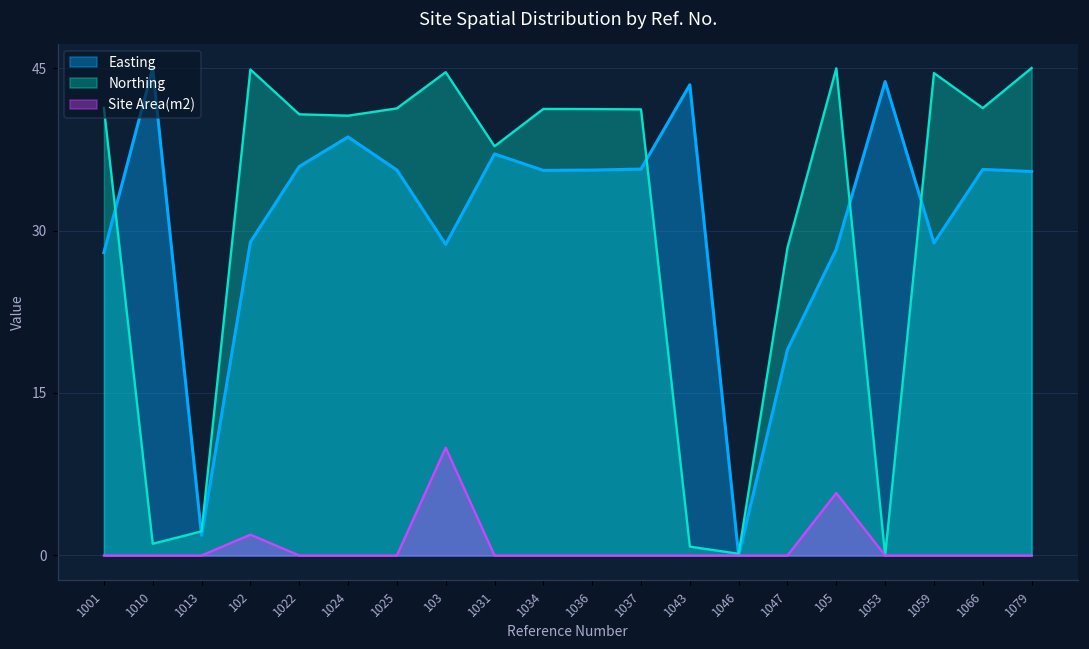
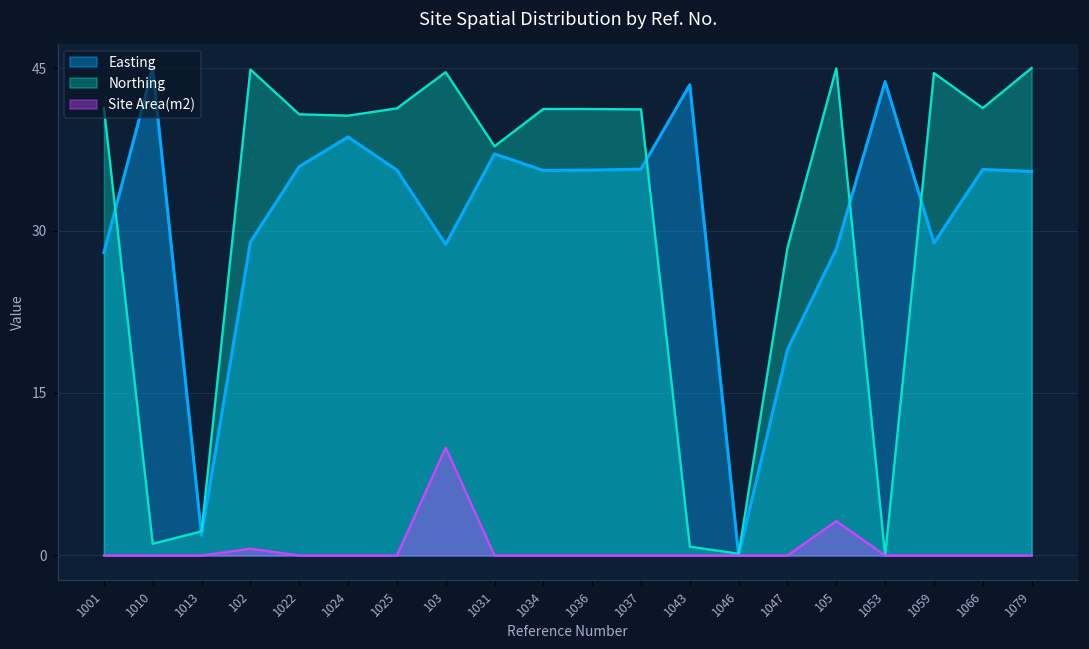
  {
    "Site Area(m2)": {
      "1001": 0,
      "1010": 0,
      "1013": 0,
-     "102": 2,
+     "102": 1,
      "1022": 0,
      "1024": 0,
      "1025": 0,
      "103": 10,
      "1031": 0,
      "1034": 0,
      "1036": 0,
      "1037": 0,
      "1043": 0,
      "1047": 0,
-     "105": 6,
+     "105": 3,
      "1059": 0,
      "1066": 0,
      "1079": 0
    }
  }
